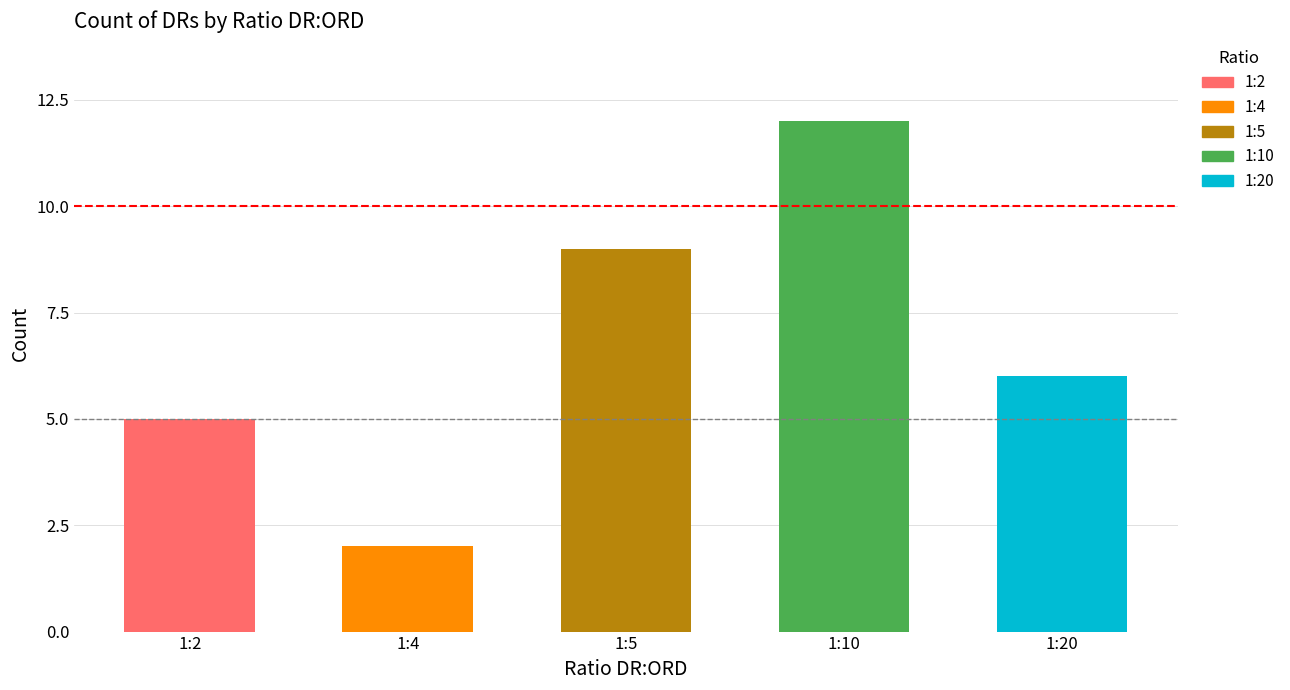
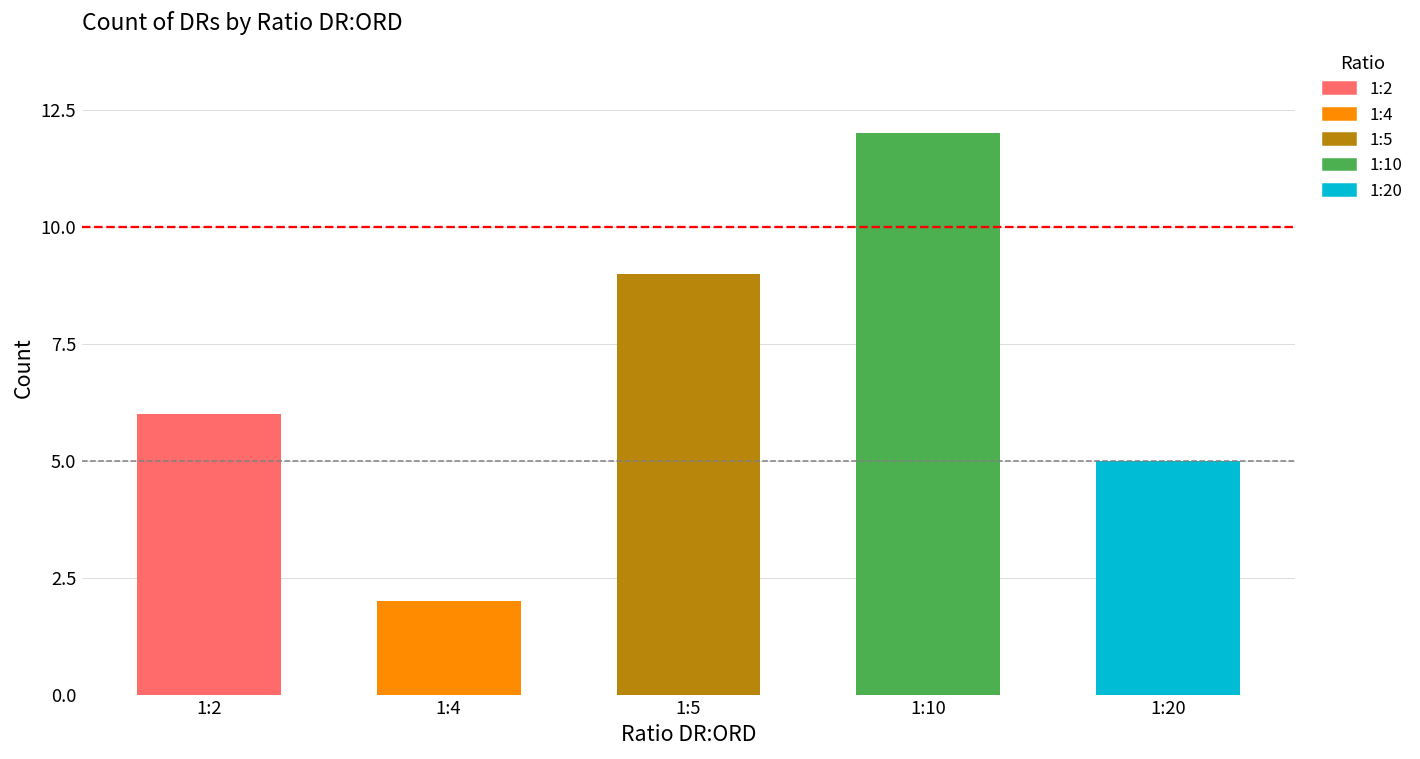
  {
-   "1:2": 5,
+   "1:2": 6,
    "1:4": 2,
    "1:5": 9,
    "1:10": 12,
-   "1:20": 6
+   "1:20": 5
  }
